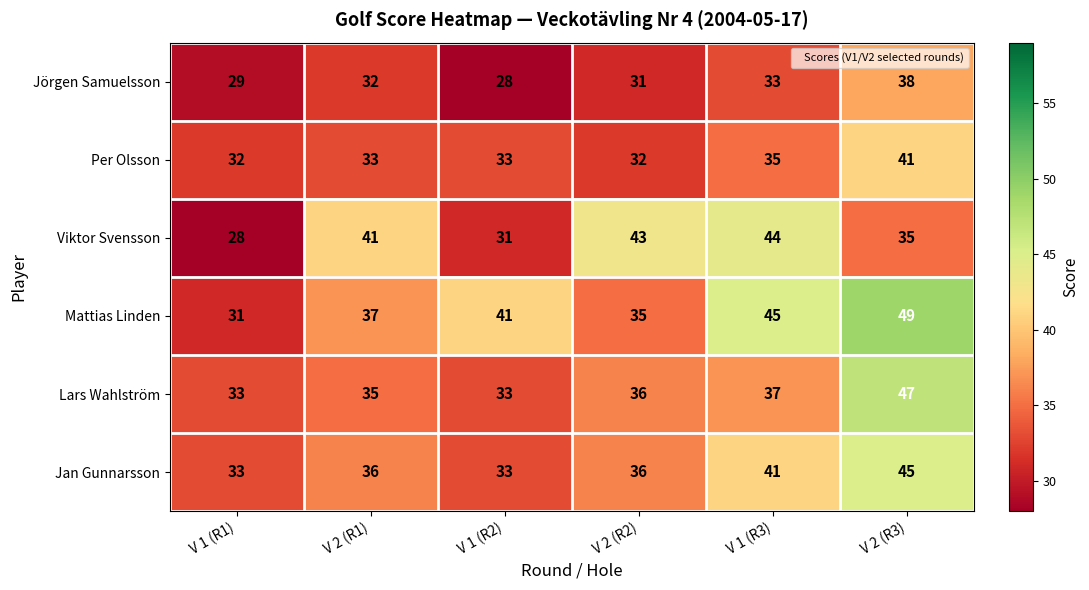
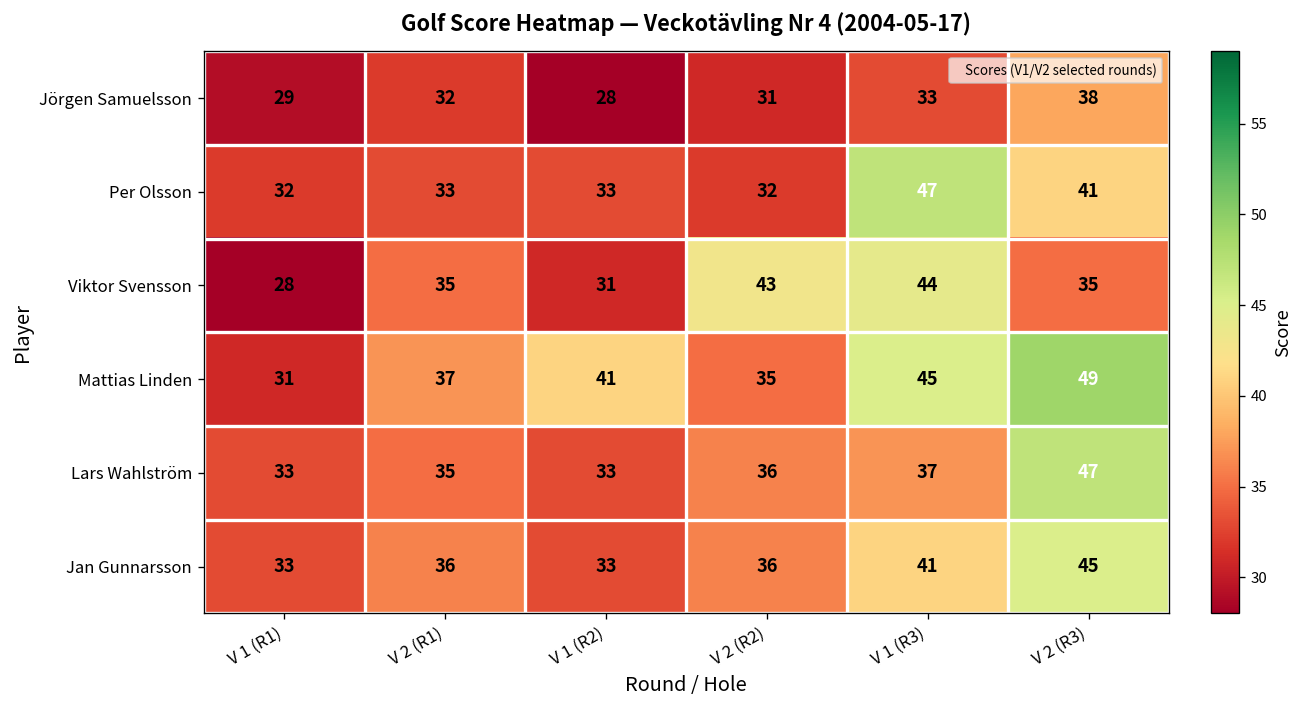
  {
    "Jörgen Samuelsson": {
      "V 1 (R1)": 29,
      "V 2 (R1)": 32,
      "V 1 (R2)": 28,
      "V 2 (R2)": 31,
      "V 1 (R3)": 33,
      "V 2 (R3)": 38
    },
    "Per Olsson": {
      "V 1 (R1)": 32,
      "V 2 (R1)": 33,
      "V 1 (R2)": 33,
      "V 2 (R2)": 32,
-     "V 1 (R3)": 35,
+     "V 1 (R3)": 47,
      "V 2 (R3)": 41
    },
    "Viktor Svensson": {
      "V 1 (R1)": 28,
-     "V 2 (R1)": 41,
+     "V 2 (R1)": 35,
      "V 1 (R2)": 31,
      "V 2 (R2)": 43,
      "V 1 (R3)": 44,
      "V 2 (R3)": 35
    },
    "Mattias Linden": {
      "V 1 (R1)": 31,
      "V 2 (R1)": 37,
      "V 1 (R2)": 41,
      "V 2 (R2)": 35,
      "V 1 (R3)": 45,
      "V 2 (R3)": 49
    },
    "Lars Wahlström": {
      "V 1 (R1)": 33,
      "V 2 (R1)": 35,
      "V 1 (R2)": 33,
      "V 2 (R2)": 36,
      "V 1 (R3)": 37,
      "V 2 (R3)": 47
    },
    "Jan Gunnarsson": {
      "V 1 (R1)": 33,
      "V 2 (R1)": 36,
      "V 1 (R2)": 33,
      "V 2 (R2)": 36,
      "V 1 (R3)": 41,
      "V 2 (R3)": 45
    }
  }
